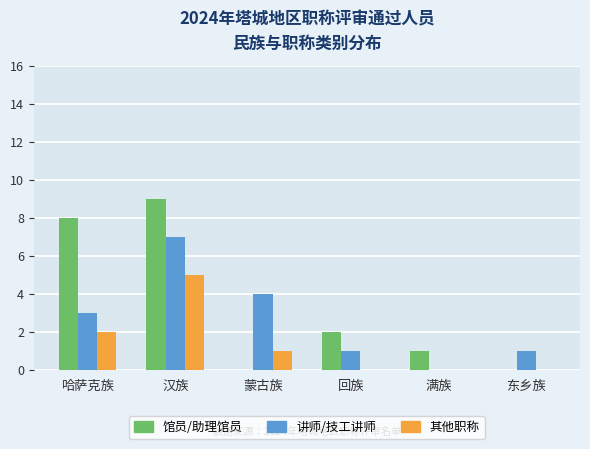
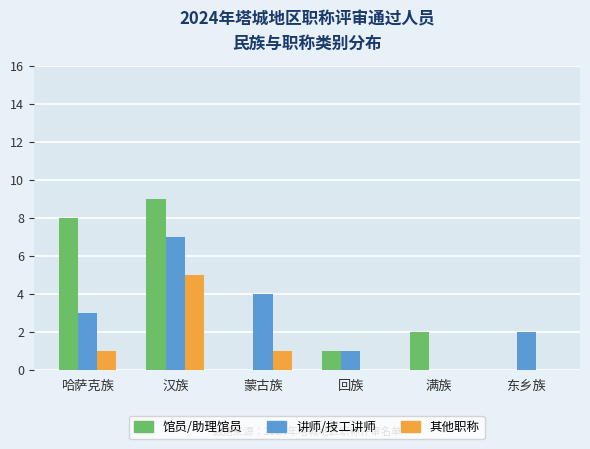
  {
    "馆员/助理馆员": {
      "哈萨克族": 8,
      "汉族": 9,
      "蒙古族": 0,
-     "回族": 2,
-     "满族": 1,
+     "回族": 1,
+     "满族": 2,
      "东乡族": 0
    },
    "讲师/技工讲师": {
      "哈萨克族": 3,
      "汉族": 7,
      "蒙古族": 4,
      "回族": 1,
      "满族": 0,
-     "东乡族": 1
+     "东乡族": 2
    },
    "其他职称": {
-     "哈萨克族": 2,
+     "哈萨克族": 1,
      "汉族": 5,
      "蒙古族": 1,
      "回族": 0,
      "满族": 0,
      "东乡族": 0
    }
  }
